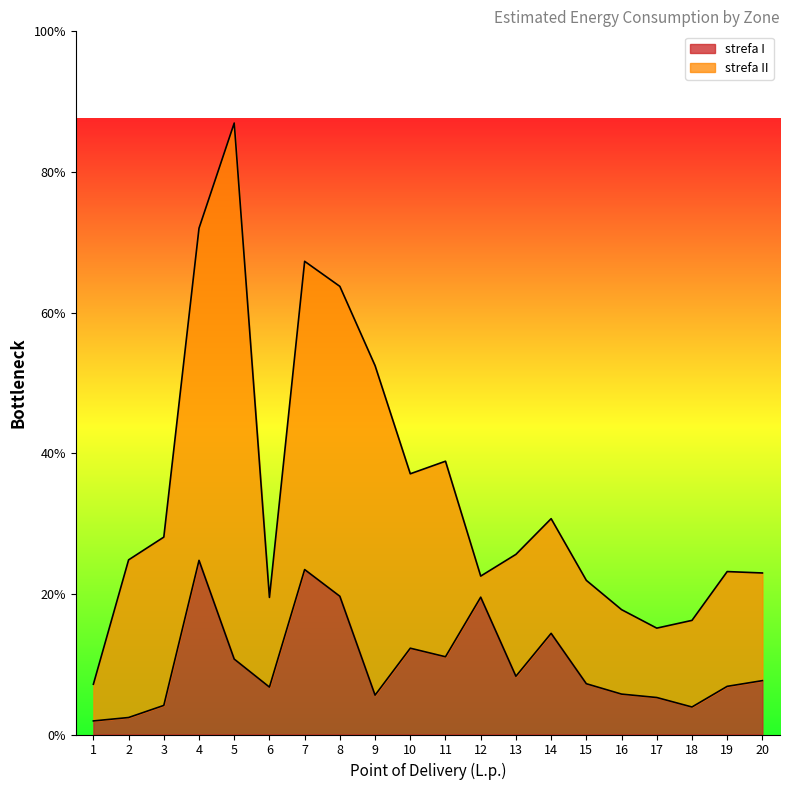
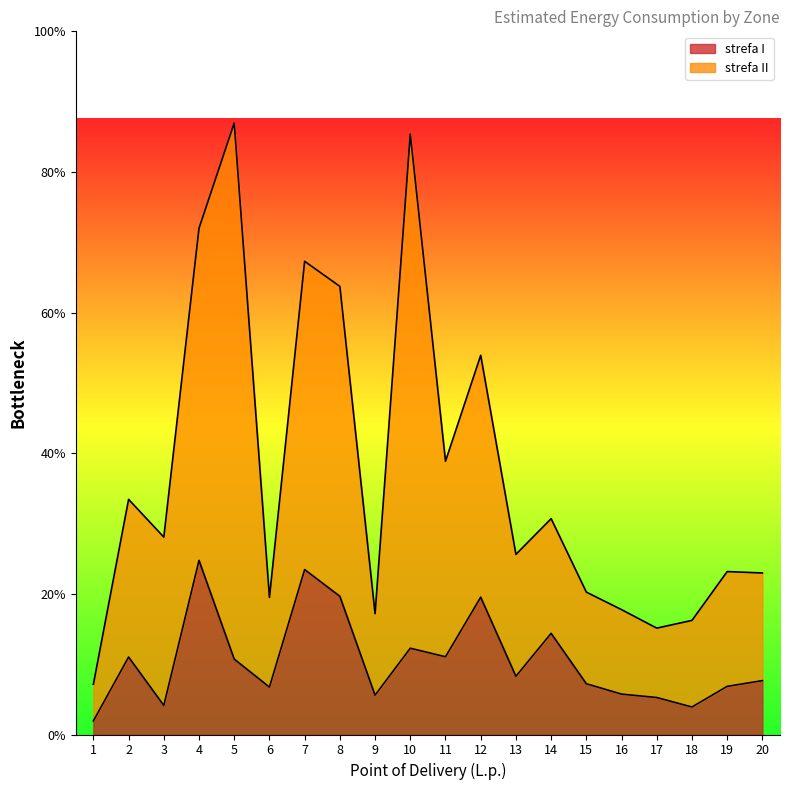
  {
    "strefa I": {
      "1": "2%",
-     "2": "2%",
+     "2": "11%",
      "3": "4%",
      "4": "25%",
      "5": "11%",
      "6": "7%",
      "7": "23%",
      "8": "20%",
      "9": "6%",
      "10": "12%",
      "11": "11%",
      "12": "20%",
      "13": "8%",
      "14": "14%",
      "15": "7%",
      "16": "6%",
      "17": "5%",
      "18": "4%",
      "19": "7%",
      "20": "8%"
    },
    "strefa II": {
      "1": "5%",
      "2": "22%",
      "3": "24%",
      "4": "47%",
      "5": "76%",
      "6": "13%",
      "7": "44%",
      "8": "44%",
-     "9": "47%",
-     "10": "25%",
+     "9": "12%",
+     "10": "73%",
      "11": "28%",
-     "12": "3%",
+     "12": "34%",
      "13": "17%",
      "14": "16%",
-     "15": "15%",
+     "15": "13%",
      "16": "12%",
      "17": "10%",
      "18": "12%",
      "19": "16%",
      "20": "15%"
    }
  }
